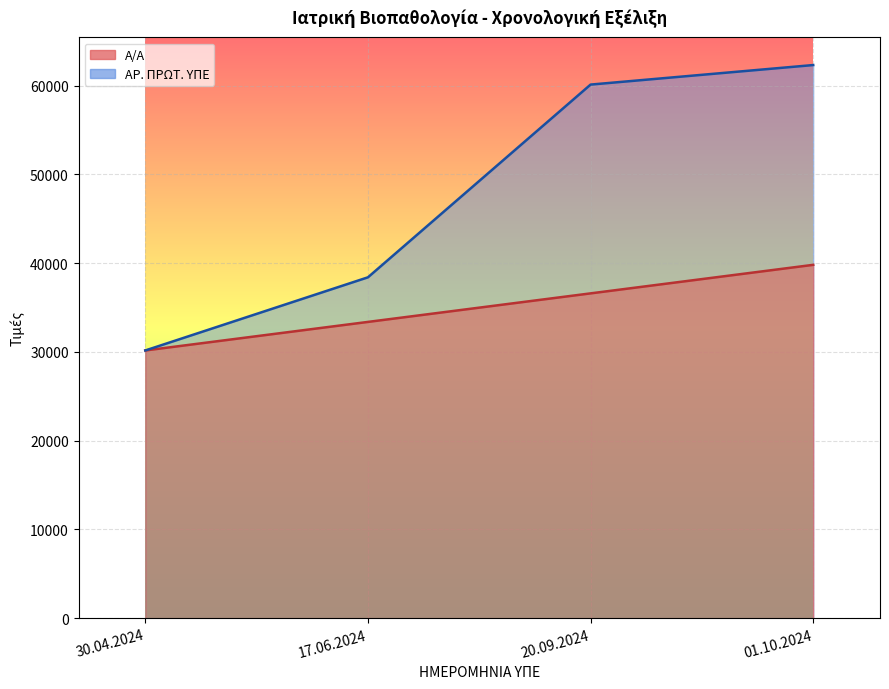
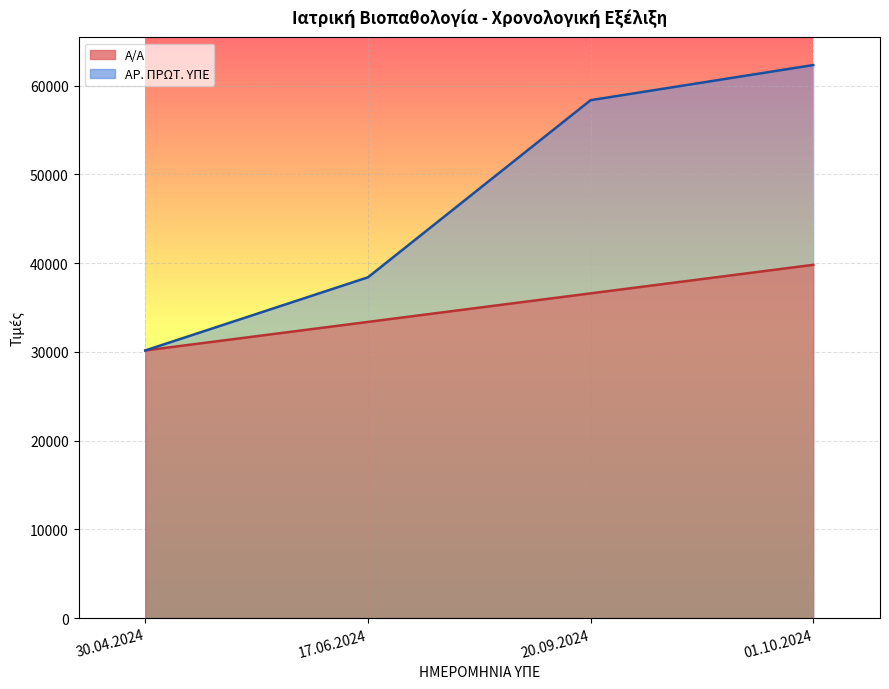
  {
    "ΑΡ. ΠΡΩΤ. ΥΠΕ": {
      "17.06.2024": 38000,
-     "20.09.2024": 60000,
+     "20.09.2024": 58000,
      "01.10.2024": 62000
    }
  }
